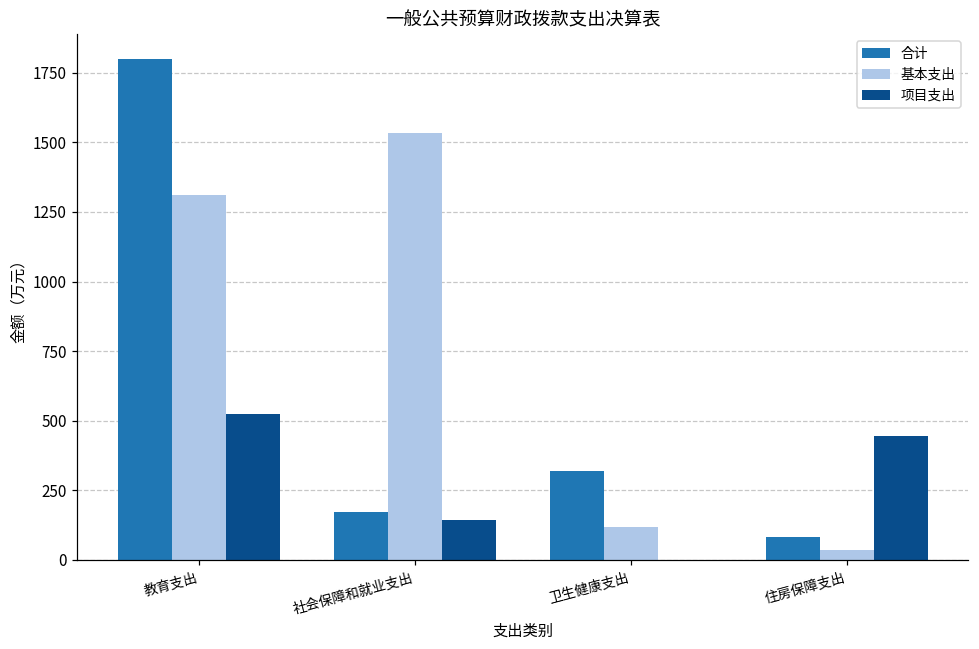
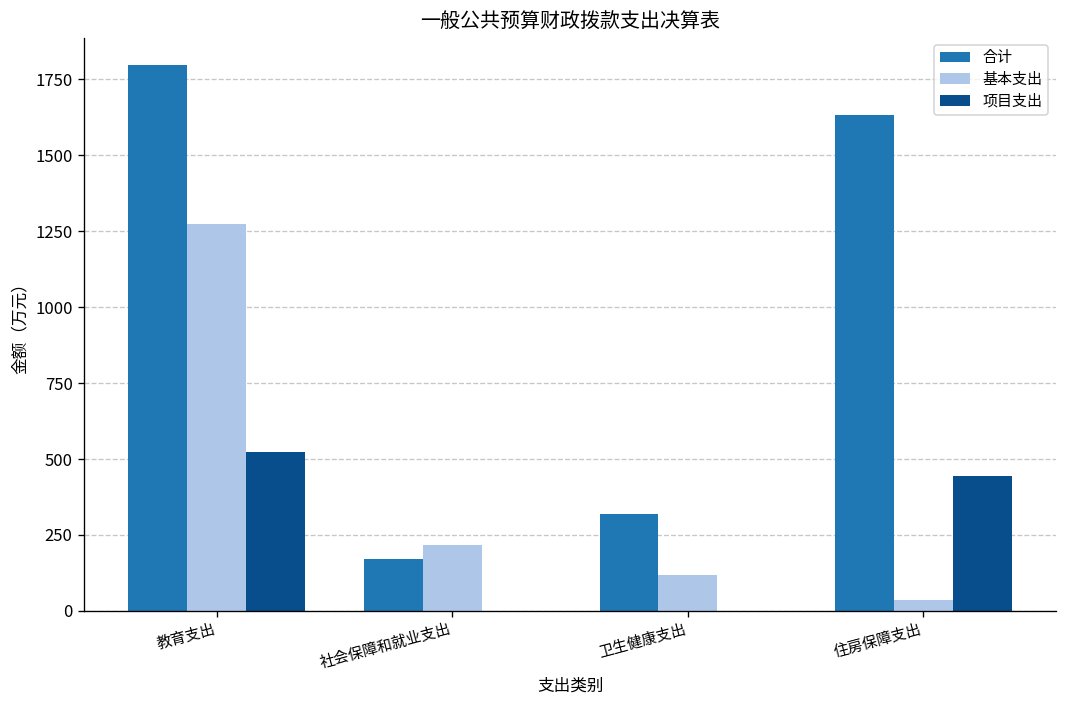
  {
    "合计": {
      "教育支出": 1800,
      "社会保障和就业支出": 170,
      "卫生健康支出": 320,
-     "住房保障支出": 80
+     "住房保障支出": 1630
    },
    "基本支出": {
-     "教育支出": 1310,
-     "社会保障和就业支出": 1530,
+     "教育支出": 1270,
+     "社会保障和就业支出": 220,
      "卫生健康支出": 120,
      "住房保障支出": 40
    },
    "项目支出": {
      "教育支出": 520,
-     "社会保障和就业支出": 140,
+     "社会保障和就业支出": 0,
      "卫生健康支出": 0,
      "住房保障支出": 440
    }
  }
